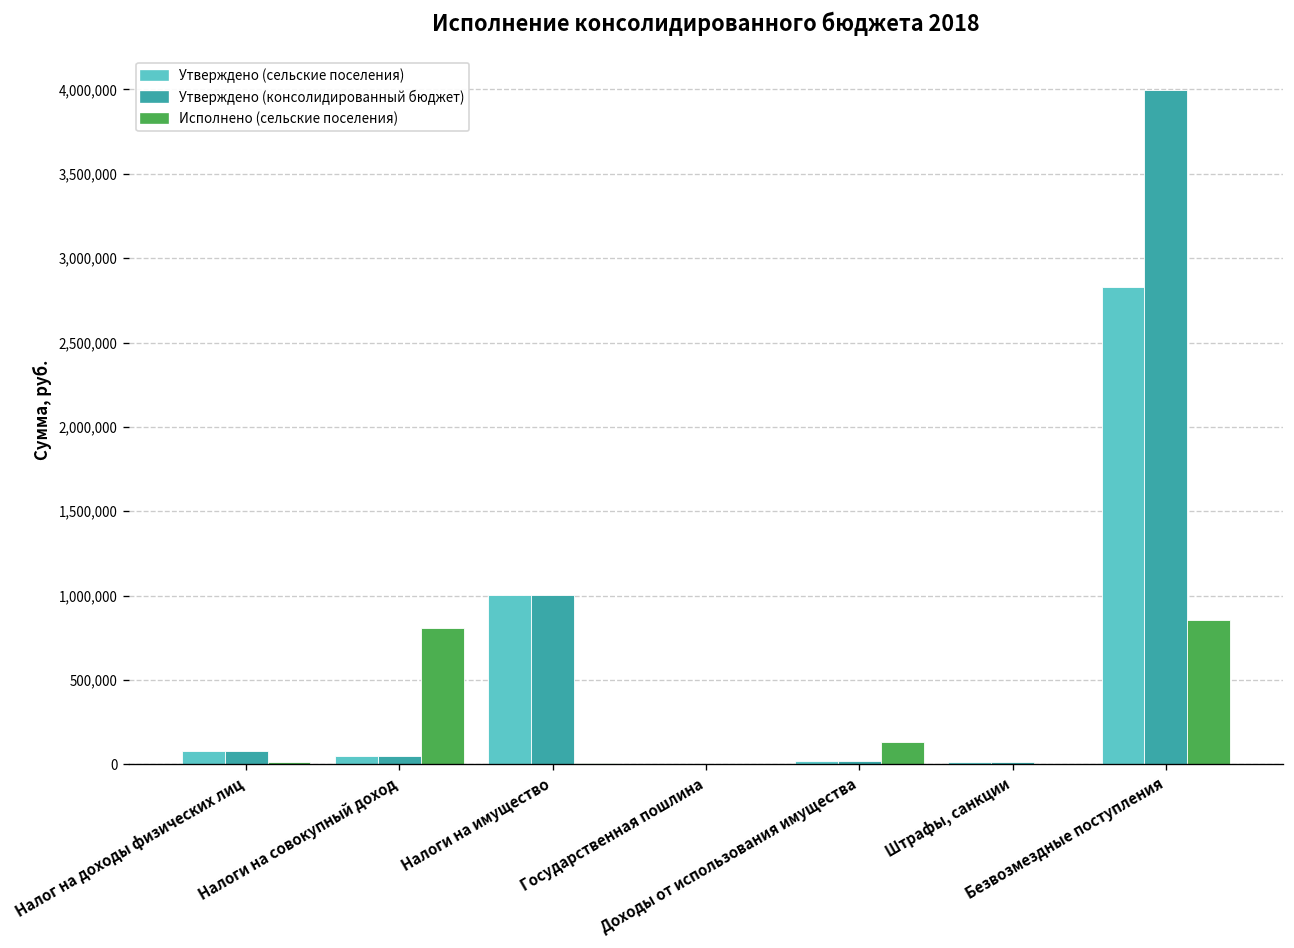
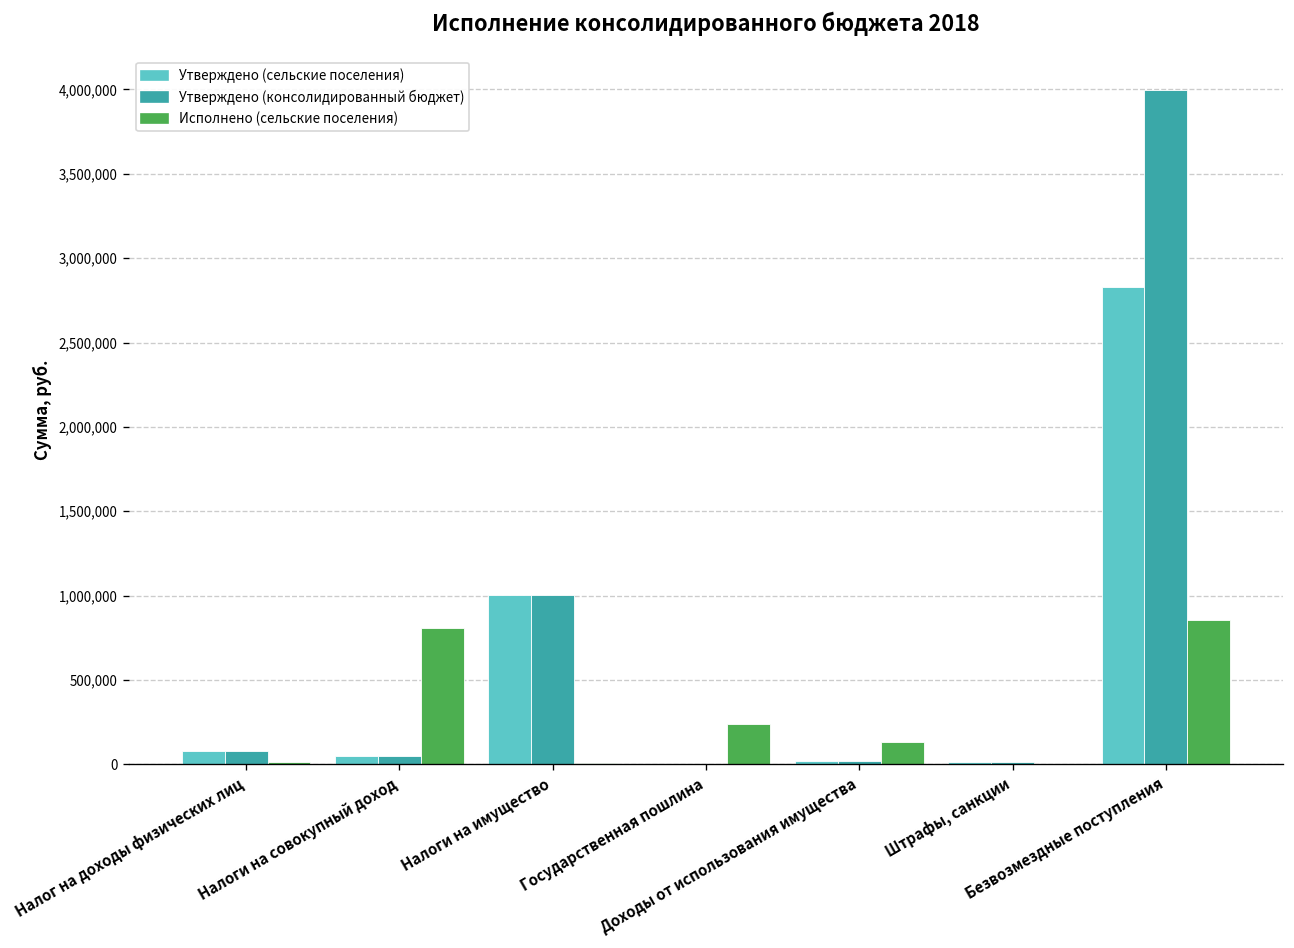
  {
    "Исполнено (сельские поселения)": {
      "Налоги на совокупный доход": "810,000",
-     "Государственная пошлина": "0",
+     "Государственная пошлина": "240,000",
      "Доходы от использования имущества": "130,000",
      "Штрафы, санкции": "0",
      "Безвозмездные поступления": "850,000"
    }
  }
